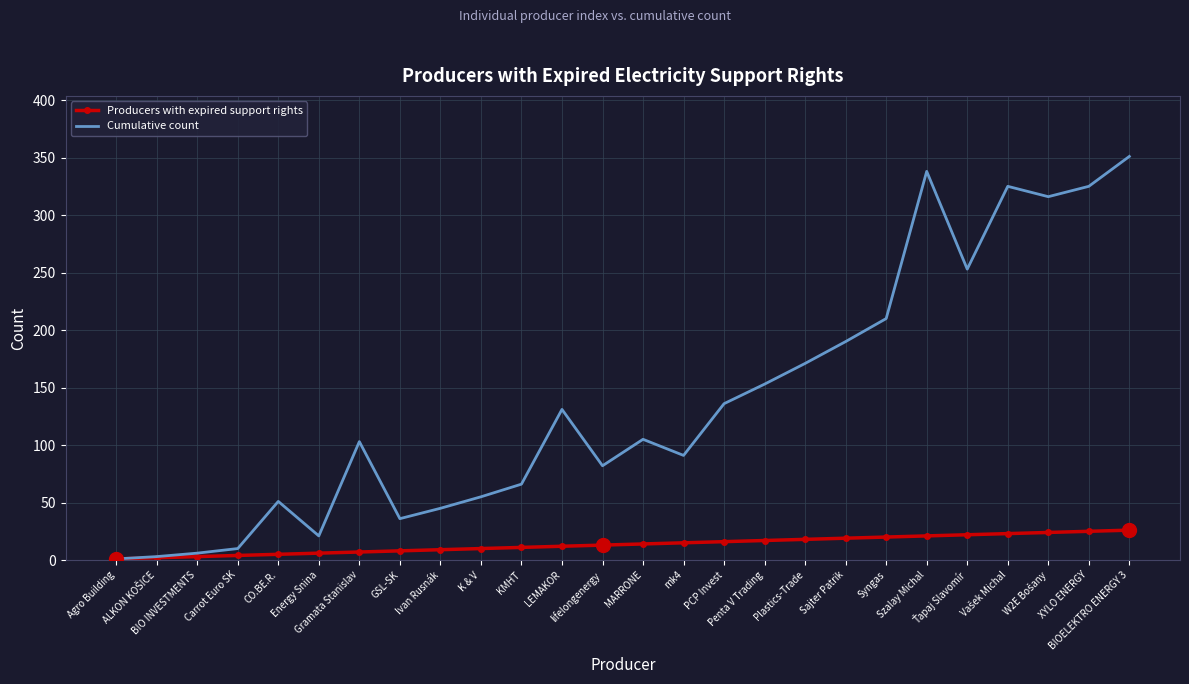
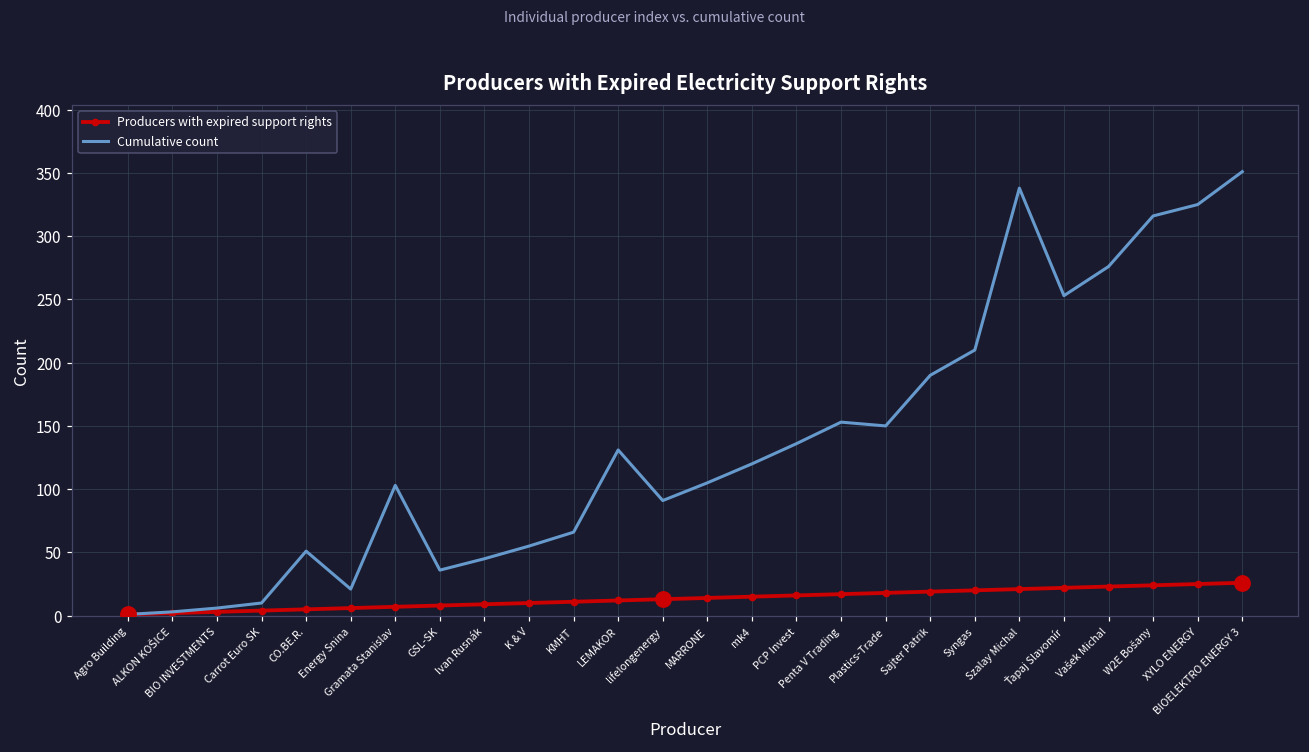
  {
    "Cumulative count": {
      "BIO INVESTMENTS": 6,
      "Carrot Euro SK": 10,
      "CO.BE.R.": 51,
      "Energy Snina": 21,
      "Gramata Stanislav": 103,
      "GSL-SK": 36,
      "Ivan Rusnák": 45,
      "K & V": 55,
      "KMHT": 66,
      "LEMAKOR": 131,
-     "lifelongenergy": 82,
+     "lifelongenergy": 91,
      "MARRONE": 105,
-     "mk4": 91,
+     "mk4": 120,
      "PCP Invest": 136,
      "Penta V Trading": 153,
-     "Plastics-Trade": 171,
+     "Plastics-Trade": 150,
      "Sajter Patrik": 190,
      "Syngas": 210,
      "Szalay Michal": 338,
      "Ťapaj Slavomír": 253,
-     "Vašek Michal": 325,
+     "Vašek Michal": 276,
      "W2E Bošany": 316,
      "XYLO ENERGY": 325,
      "BIOELEKTRO ENERGY 3": 351
    }
  }
